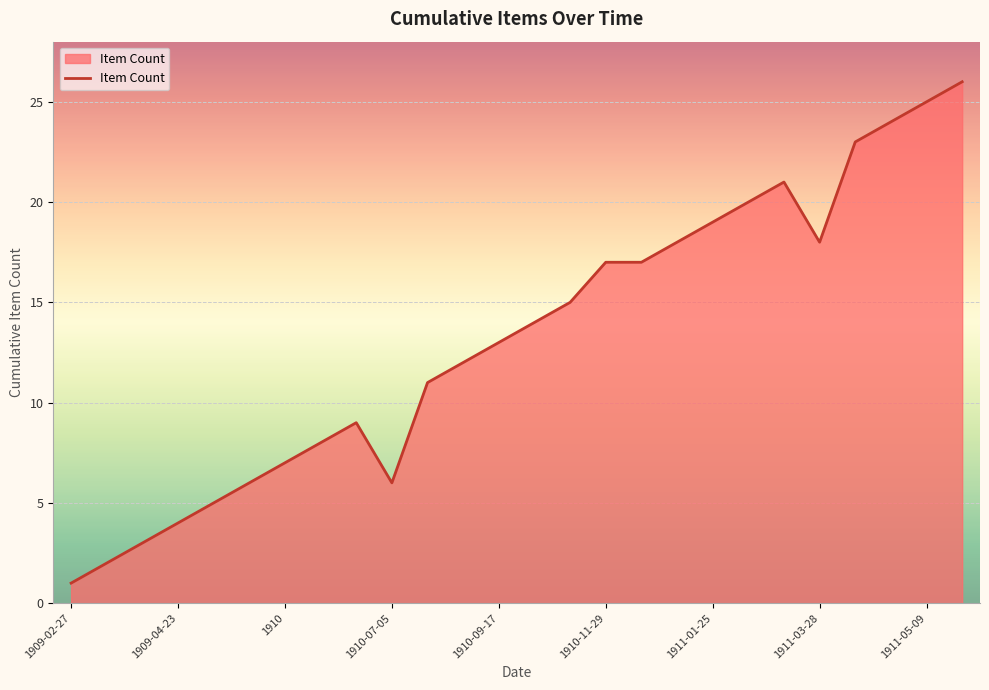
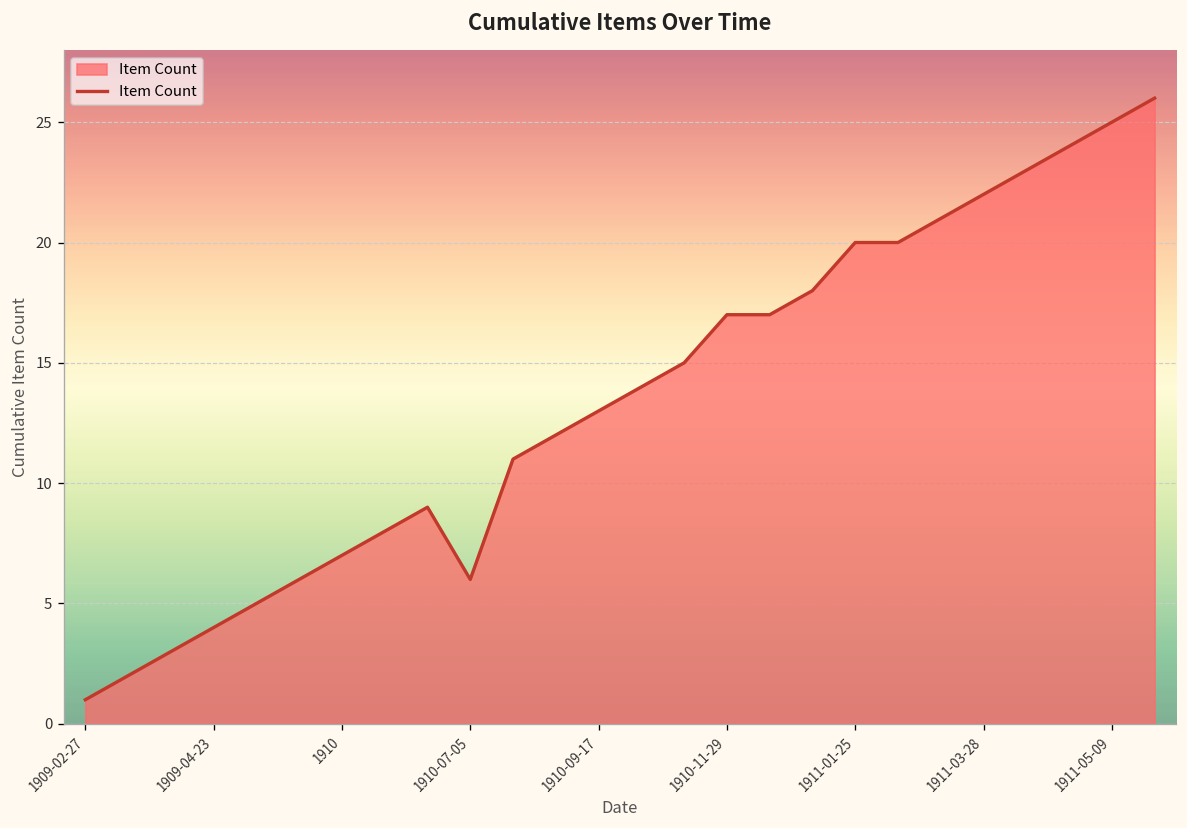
  {
    "1909-02-27": 1,
    "1909-04-23": 4,
    "1910-07-05": 6,
    "1910-09-17": 13,
    "1910-11-29": 17,
-   "1911-01-25": 19,
-   "1911-03-28": 18
+   "1911-01-25": 20,
+   "1911-03-28": 22
  }
